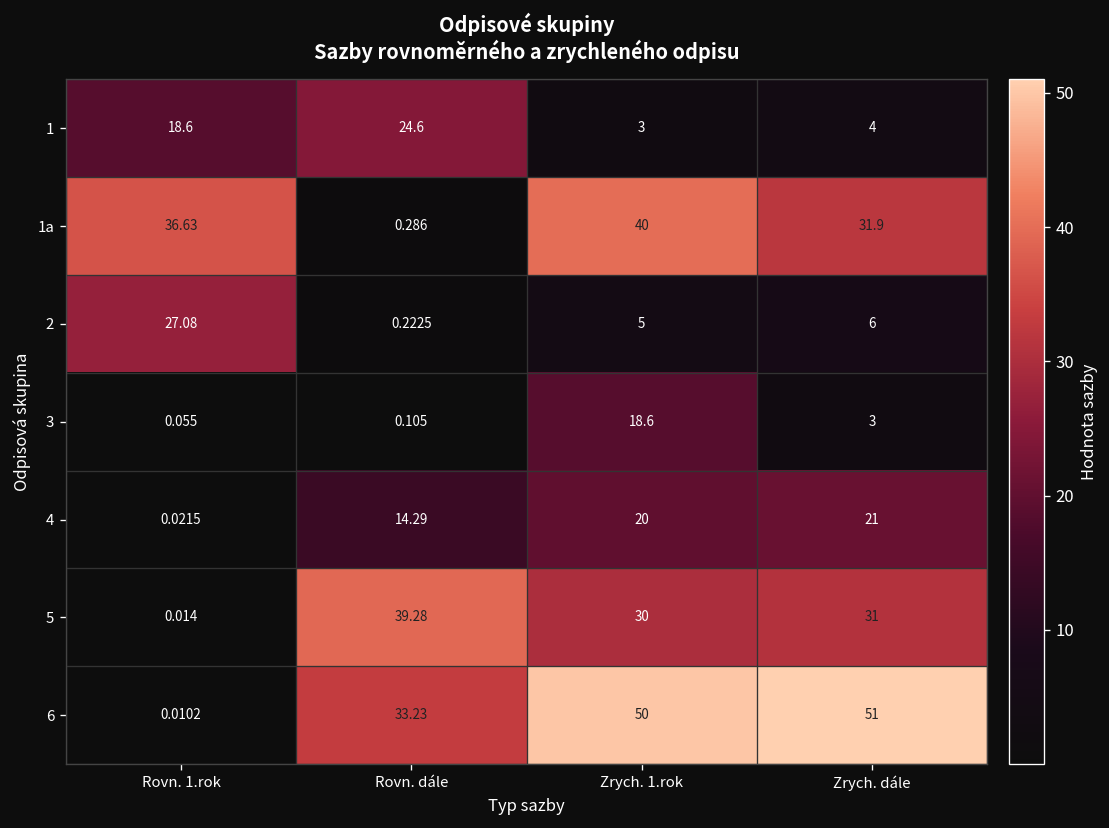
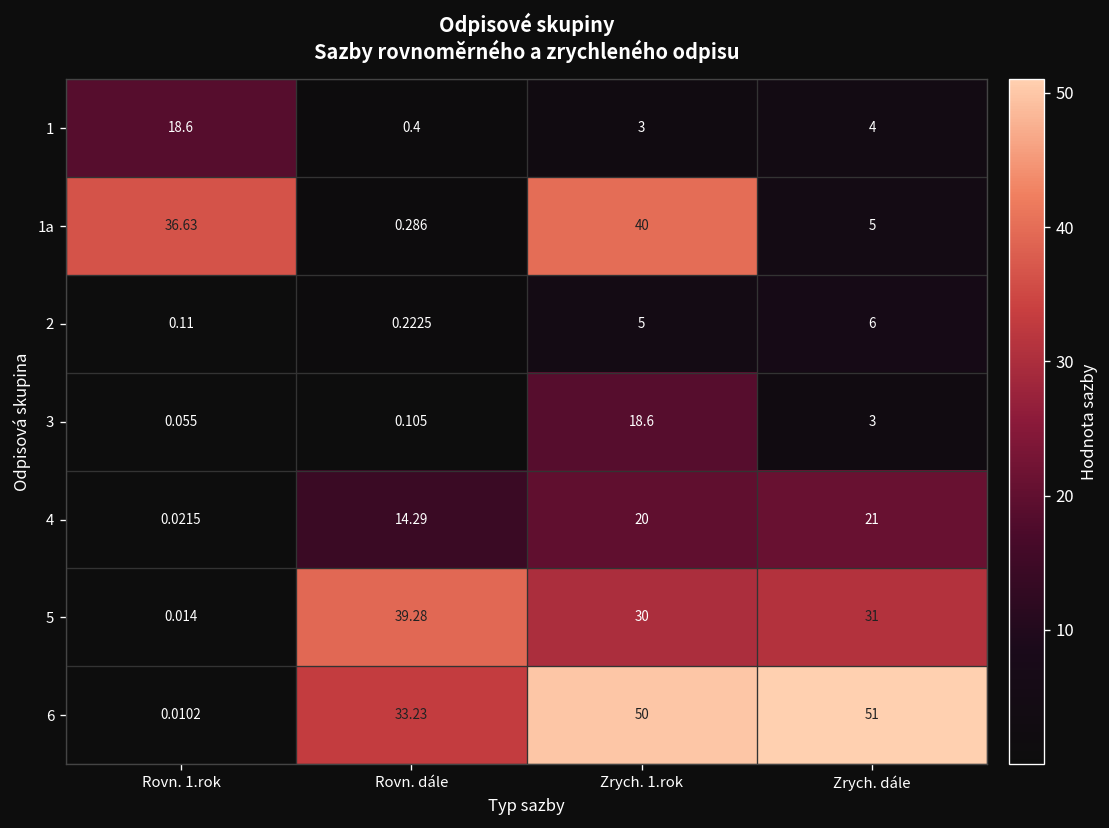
  {
    "1": {
      "Rovn. 1.rok": 18.6,
-     "Rovn. dále": 24.6,
+     "Rovn. dále": 0.4,
      "Zrych. 1.rok": 3,
      "Zrych. dále": 4
    },
    "1a": {
      "Rovn. 1.rok": 36.63,
      "Rovn. dále": 0.286,
      "Zrych. 1.rok": 40,
-     "Zrych. dále": 31.9
+     "Zrych. dále": 5
    },
    "2": {
-     "Rovn. 1.rok": 27.08,
+     "Rovn. 1.rok": 0.11,
      "Rovn. dále": 0.2225,
      "Zrych. 1.rok": 5,
      "Zrych. dále": 6
    },
    "3": {
      "Rovn. 1.rok": 0.055,
      "Rovn. dále": 0.105,
      "Zrych. 1.rok": 18.6,
      "Zrych. dále": 3
    },
    "4": {
      "Rovn. 1.rok": 0.0215,
      "Rovn. dále": 14.29,
      "Zrych. 1.rok": 20,
      "Zrych. dále": 21
    },
    "5": {
      "Rovn. 1.rok": 0.014,
      "Rovn. dále": 39.28,
      "Zrych. 1.rok": 30,
      "Zrych. dále": 31
    },
    "6": {
      "Rovn. 1.rok": 0.0102,
      "Rovn. dále": 33.23,
      "Zrych. 1.rok": 50,
      "Zrych. dále": 51
    }
  }
